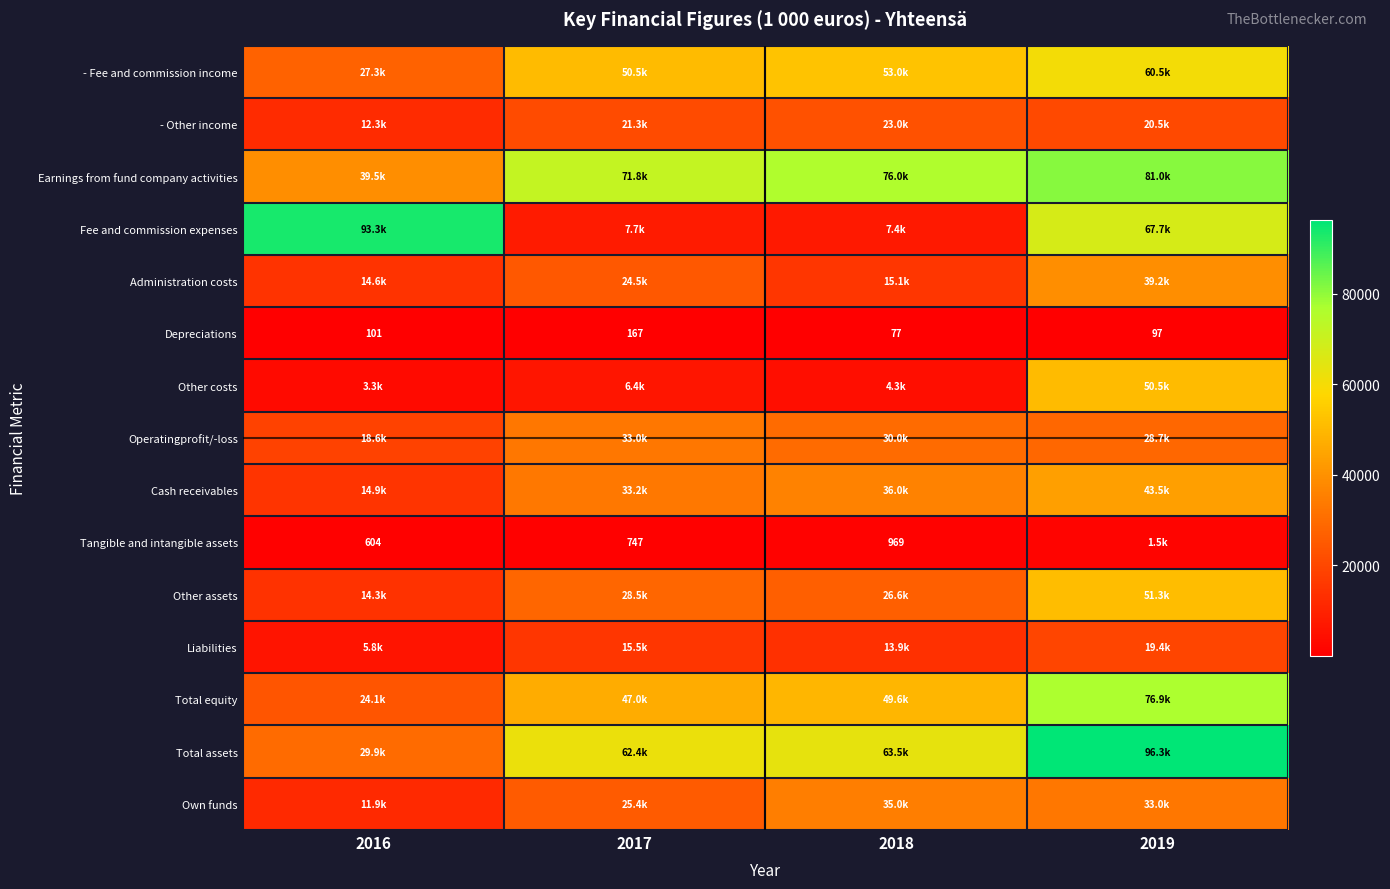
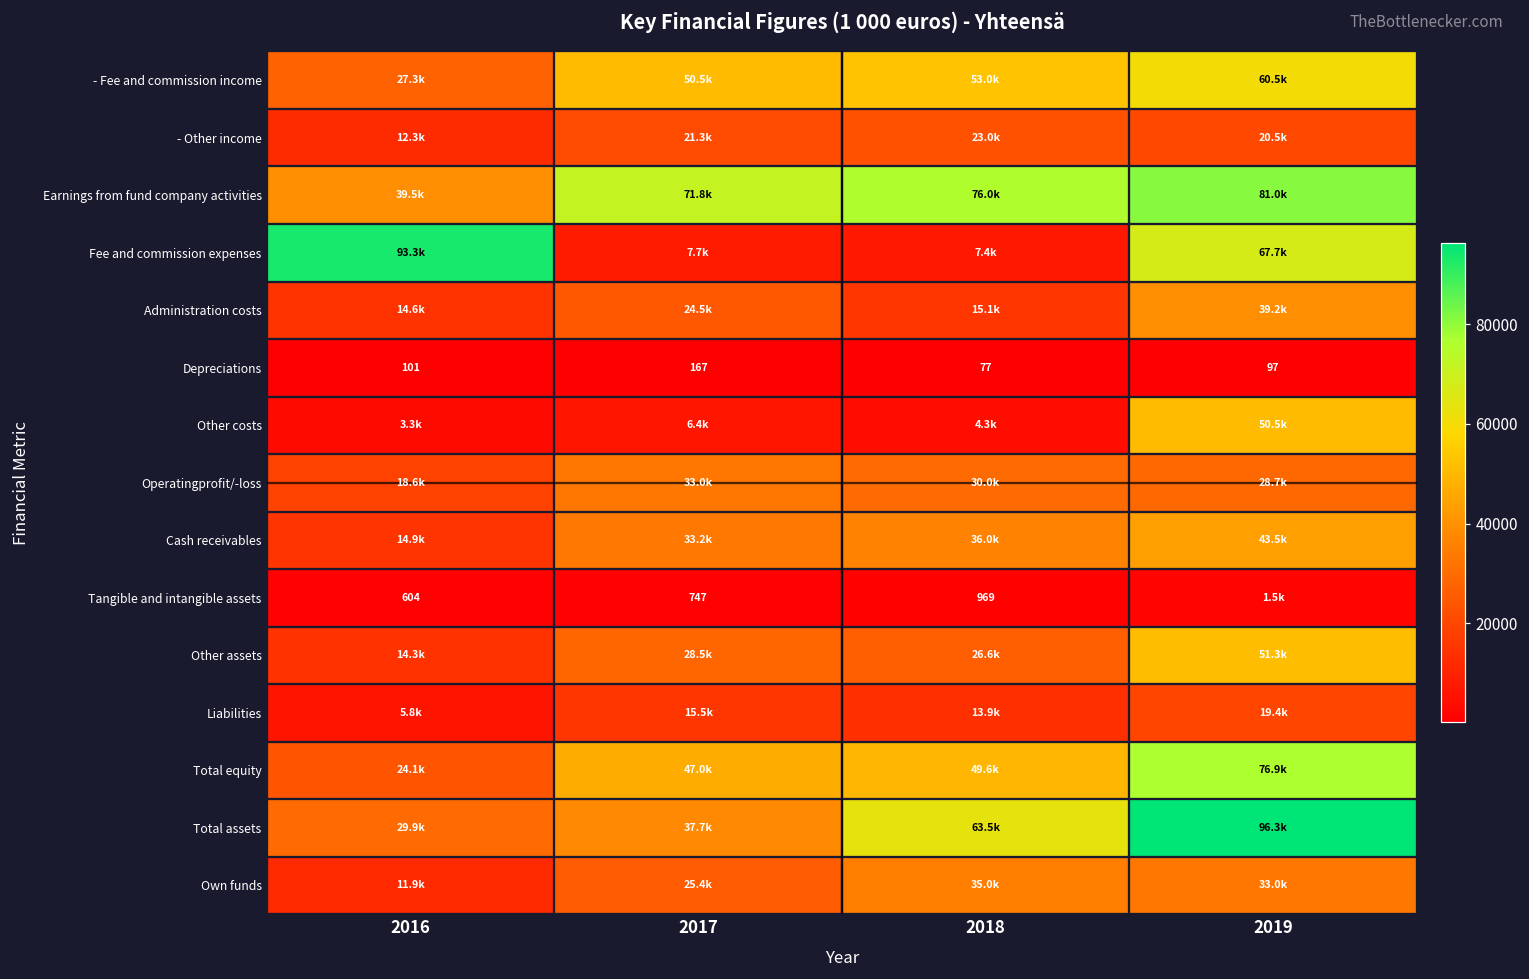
  {
    "- Fee and commission income": {
      "2016": "27.3k",
      "2017": "50.5k",
      "2018": "53.0k",
      "2019": "60.5k"
    },
    "- Other income": {
      "2016": "12.3k",
      "2017": "21.3k",
      "2018": "23.0k",
      "2019": "20.5k"
    },
    "Earnings from fund company activities": {
      "2016": "39.5k",
      "2017": "71.8k",
      "2018": "76.0k",
      "2019": "81.0k"
    },
    "Fee and commission expenses": {
      "2016": "93.3k",
      "2017": "7.7k",
      "2018": "7.4k",
      "2019": "67.7k"
    },
    "Administration costs": {
      "2016": "14.6k",
      "2017": "24.5k",
      "2018": "15.1k",
      "2019": "39.2k"
    },
    "Depreciations": {
      "2016": "101",
      "2017": "167",
      "2018": "77",
      "2019": "97"
    },
    "Other costs": {
      "2016": "3.3k",
      "2017": "6.4k",
      "2018": "4.3k",
      "2019": "50.5k"
    },
    "Operatingprofit/-loss": {
      "2016": "18.6k",
      "2017": "33.0k",
      "2018": "30.0k",
      "2019": "28.7k"
    },
    "Cash receivables": {
      "2016": "14.9k",
      "2017": "33.2k",
      "2018": "36.0k",
      "2019": "43.5k"
    },
    "Tangible and intangible assets": {
      "2016": "604",
      "2017": "747",
      "2018": "969",
      "2019": "1.5k"
    },
    "Other assets": {
      "2016": "14.3k",
      "2017": "28.5k",
      "2018": "26.6k",
      "2019": "51.3k"
    },
    "Liabilities": {
      "2016": "5.8k",
      "2017": "15.5k",
      "2018": "13.9k",
      "2019": "19.4k"
    },
    "Total equity": {
      "2016": "24.1k",
      "2017": "47.0k",
      "2018": "49.6k",
      "2019": "76.9k"
    },
    "Total assets": {
      "2016": "29.9k",
-     "2017": "62.4k",
+     "2017": "37.7k",
      "2018": "63.5k",
      "2019": "96.3k"
    },
    "Own funds": {
      "2016": "11.9k",
      "2017": "25.4k",
      "2018": "35.0k",
      "2019": "33.0k"
    }
  }
